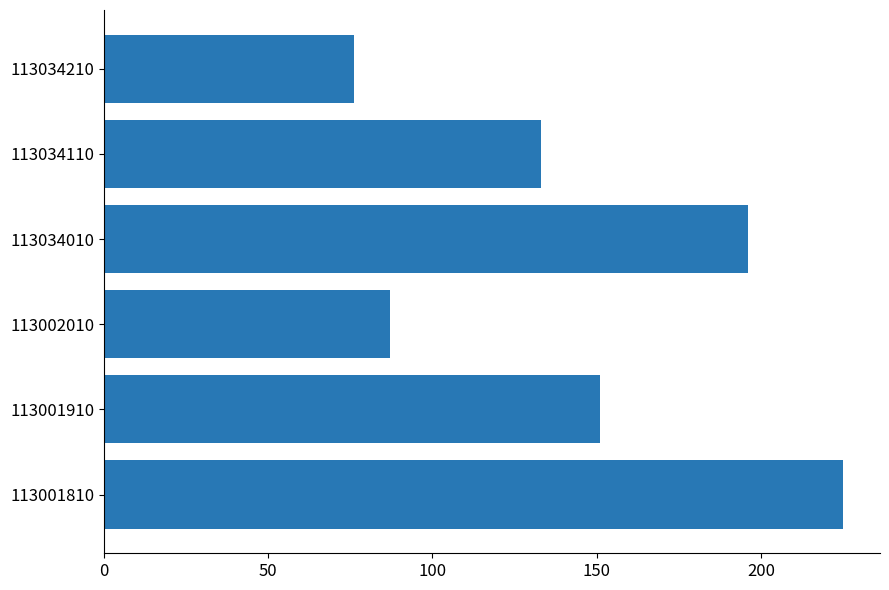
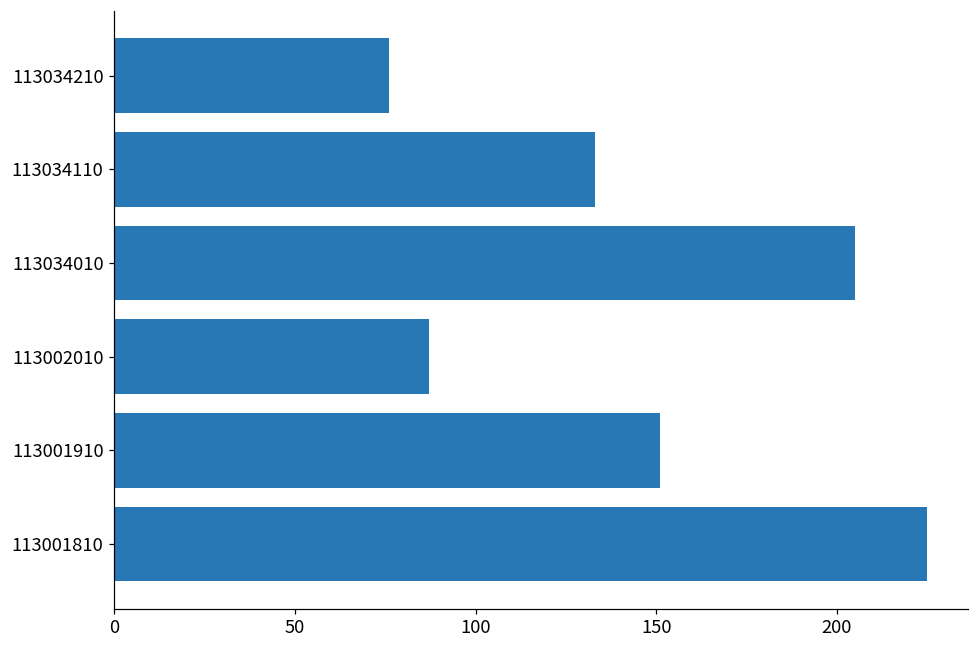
  {
    "113034210": 76,
    "113034110": 133,
-   "113034010": 196,
+   "113034010": 205,
    "113002010": 87,
    "113001910": 151,
    "113001810": 225
  }
